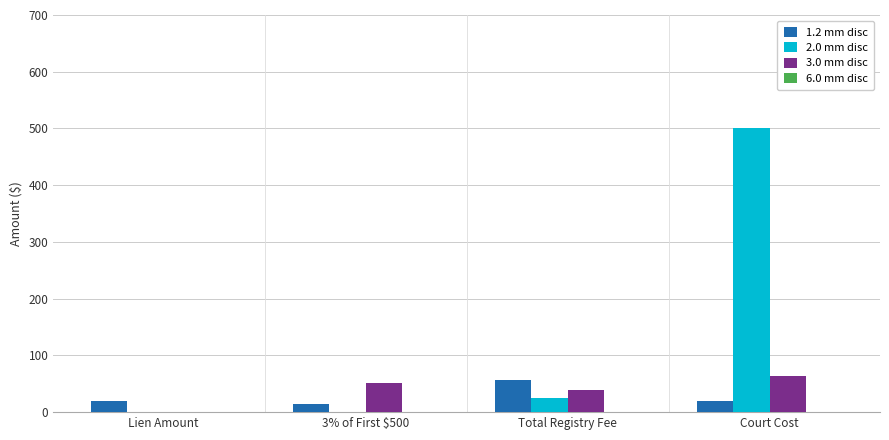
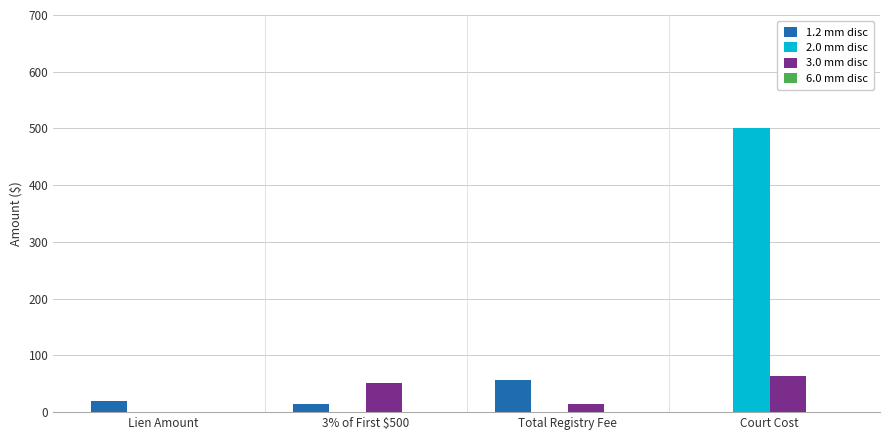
  {
    "1.2 mm disc": {
      "Lien Amount": 20,
      "3% of First $500": 20,
      "Total Registry Fee": 60,
-     "Court Cost": 20
+     "Court Cost": 0
    },
    "2.0 mm disc": {
      "Lien Amount": 0,
      "3% of First $500": 0,
-     "Total Registry Fee": 30,
+     "Total Registry Fee": 0,
      "Court Cost": 500
    },
    "3.0 mm disc": {
      "Lien Amount": 0,
      "3% of First $500": 50,
-     "Total Registry Fee": 40,
+     "Total Registry Fee": 20,
      "Court Cost": 60
    },
    "6.0 mm disc": {
      "Lien Amount": 0,
      "3% of First $500": 0,
      "Total Registry Fee": 0,
      "Court Cost": 0
    }
  }
